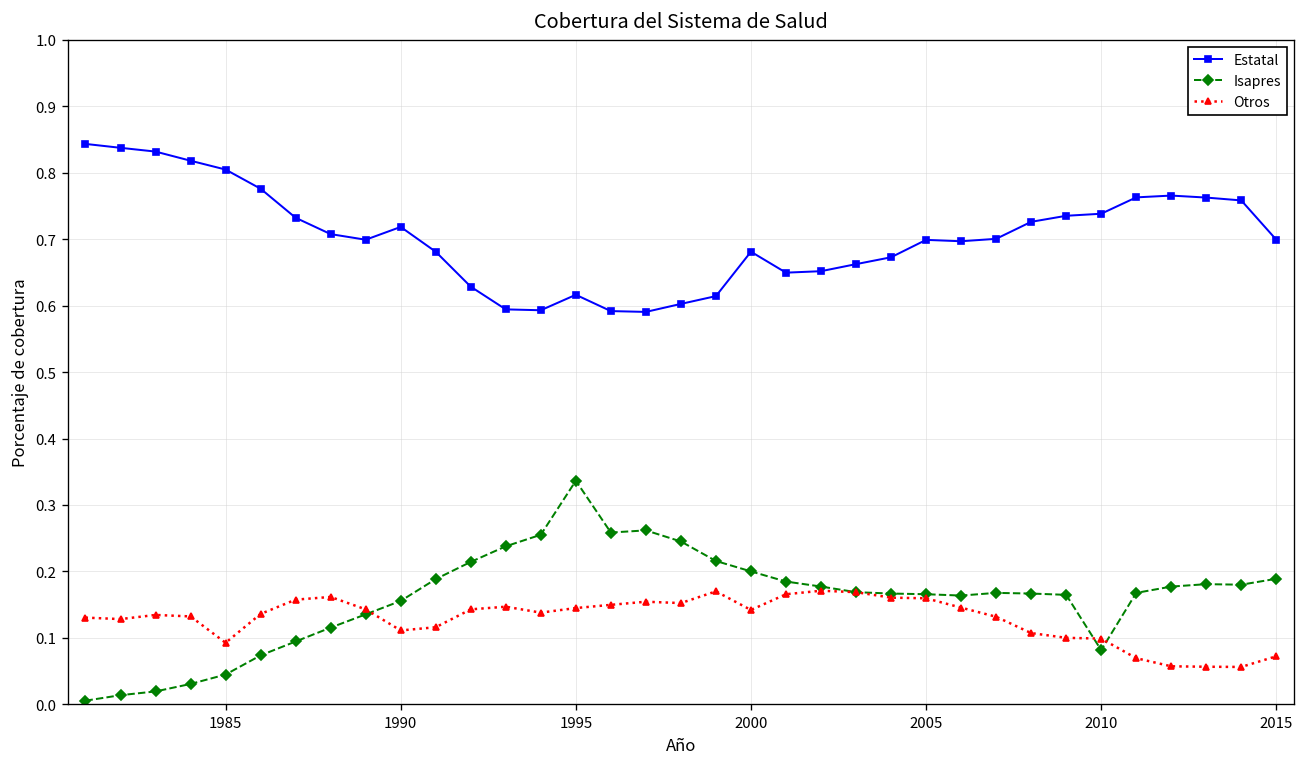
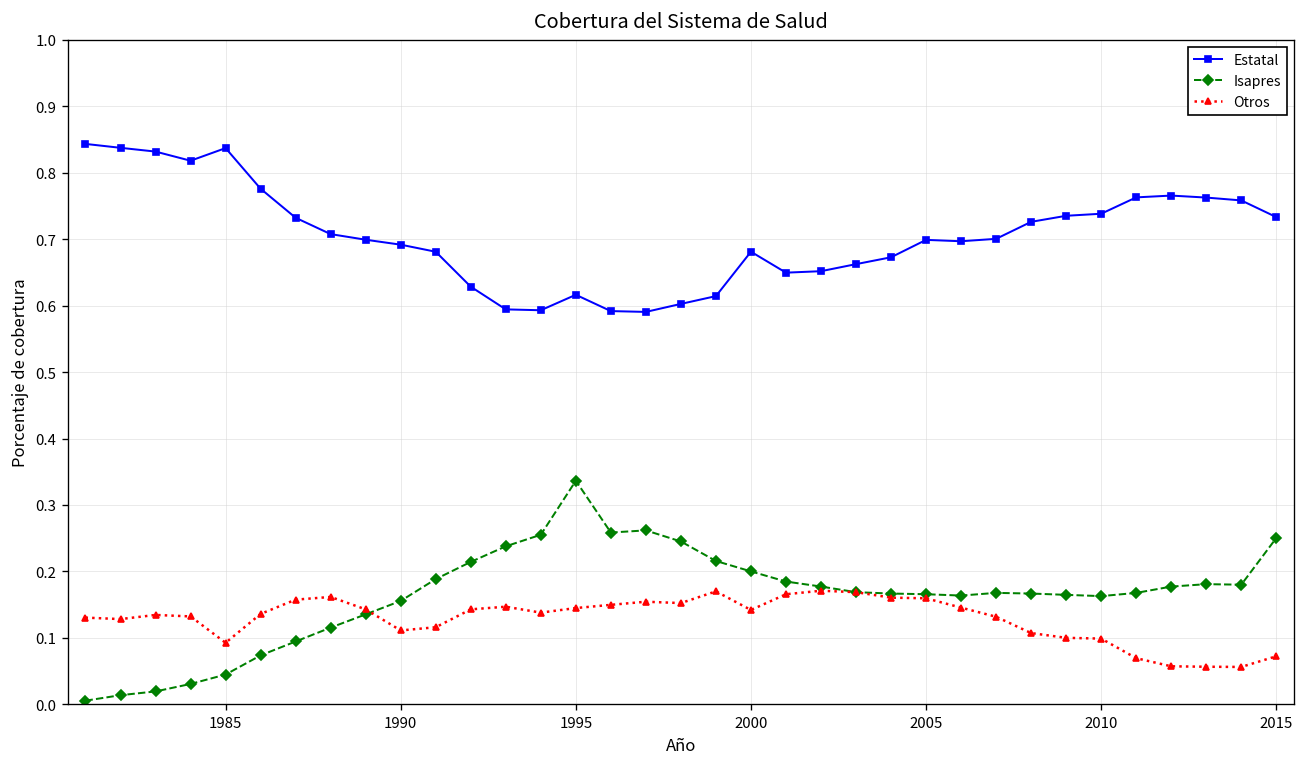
  {
    "Estatal": {
-     "1985": 0.80,
-     "1990": 0.72,
+     "1985": 0.84,
+     "1990": 0.69,
      "1995": 0.62,
      "2000": 0.68,
      "2005": 0.70,
      "2010": 0.74,
-     "2015": 0.70
+     "2015": 0.73
    },
    "Isapres": {
      "1985": 0.04,
      "1990": 0.16,
      "1995": 0.34,
      "2000": 0.20,
      "2005": 0.17,
-     "2010": 0.08,
-     "2015": 0.19
+     "2010": 0.16,
+     "2015": 0.25
    },
    "Otros": {
      "1985": 0.09,
      "1990": 0.11,
      "1995": 0.14,
      "2000": 0.14,
      "2005": 0.16,
      "2010": 0.10,
      "2015": 0.07
    }
  }
